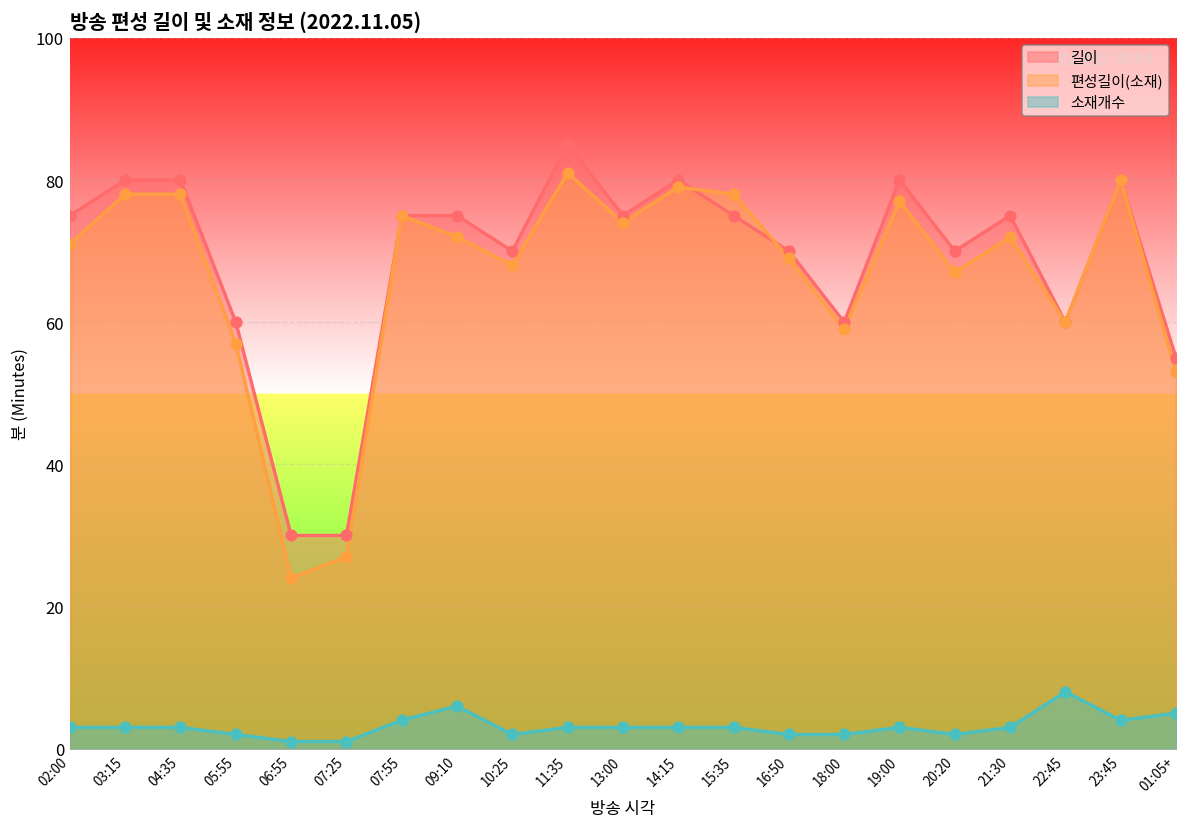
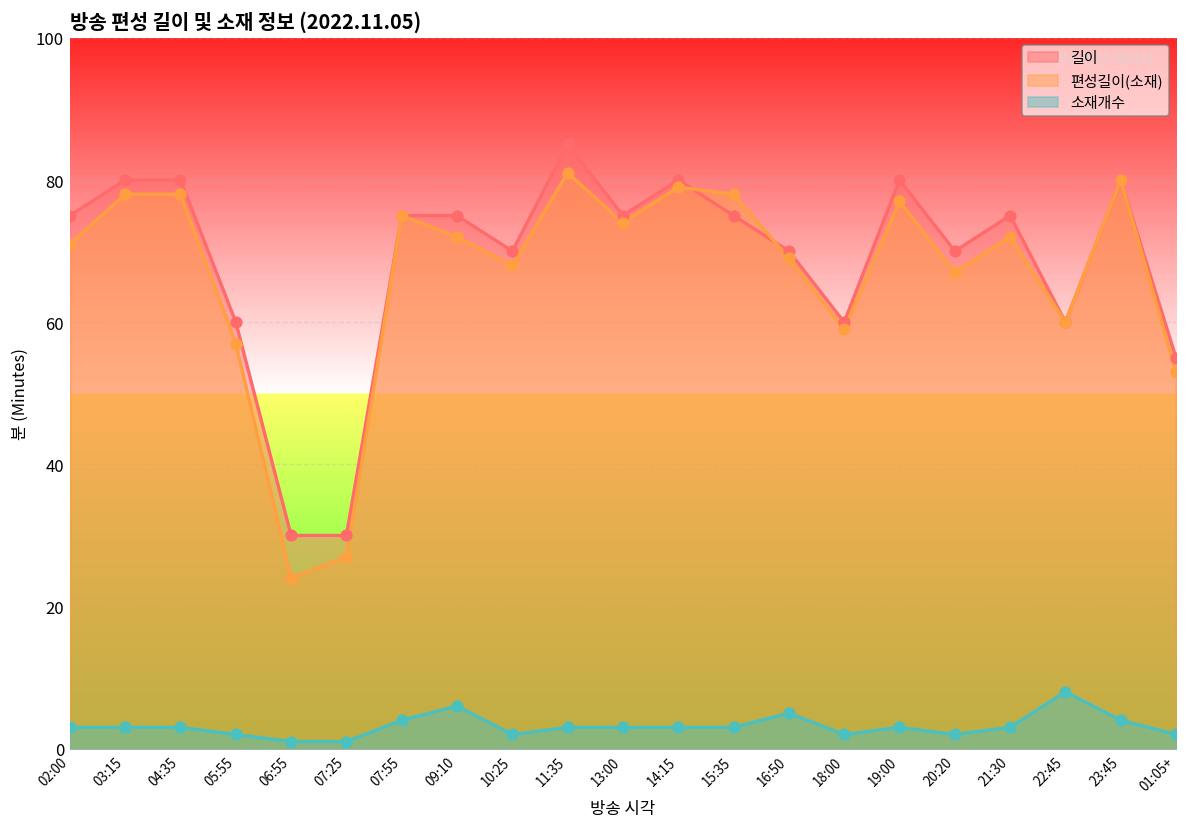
  {
    "소재개수": {
      "02:00": 3,
      "03:15": 3,
      "04:35": 3,
      "05:55": 2,
      "06:55": 1,
      "07:25": 1,
      "07:55": 4,
      "09:10": 6,
      "10:25": 2,
      "11:35": 3,
      "13:00": 3,
      "14:15": 3,
      "15:35": 3,
-     "16:50": 2,
+     "16:50": 5,
      "18:00": 2,
      "19:00": 3,
      "20:20": 2,
      "21:30": 3,
      "22:45": 8,
      "23:45": 4,
-     "01:05+": 5
+     "01:05+": 2
    }
  }
